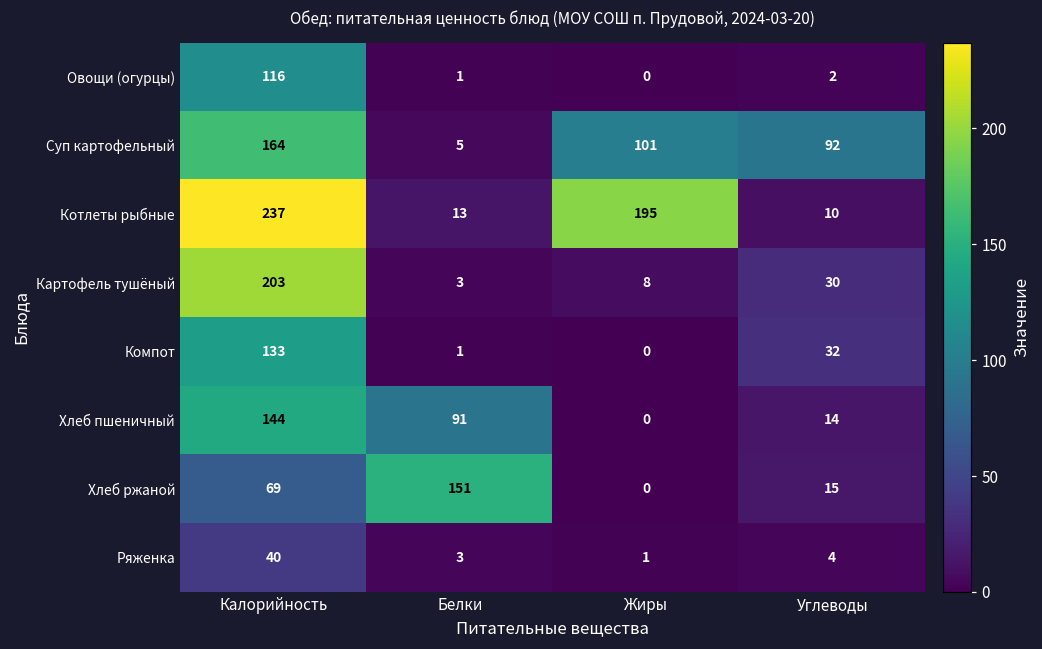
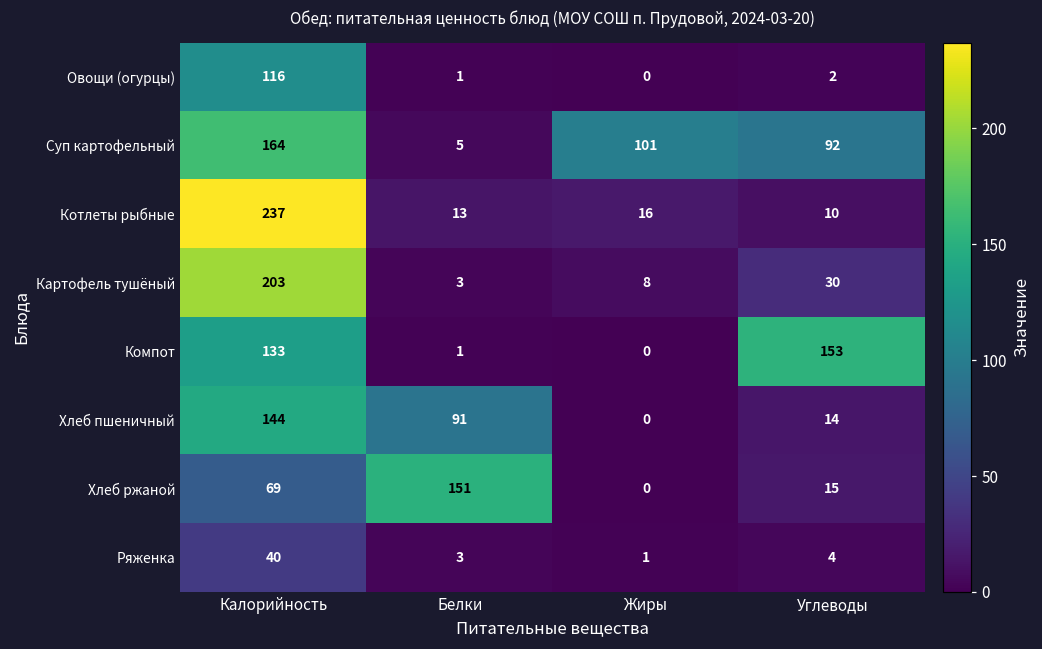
  {
    "Овощи (огурцы)": {
      "Калорийность": 116,
      "Белки": 1,
      "Жиры": 0,
      "Углеводы": 2
    },
    "Суп картофельный": {
      "Калорийность": 164,
      "Белки": 5,
      "Жиры": 101,
      "Углеводы": 92
    },
    "Котлеты рыбные": {
      "Калорийность": 237,
      "Белки": 13,
-     "Жиры": 195,
+     "Жиры": 16,
      "Углеводы": 10
    },
    "Картофель тушёный": {
      "Калорийность": 203,
      "Белки": 3,
      "Жиры": 8,
      "Углеводы": 30
    },
    "Компот": {
      "Калорийность": 133,
      "Белки": 1,
      "Жиры": 0,
-     "Углеводы": 32
+     "Углеводы": 153
    },
    "Хлеб пшеничный": {
      "Калорийность": 144,
      "Белки": 91,
      "Жиры": 0,
      "Углеводы": 14
    },
    "Хлеб ржаной": {
      "Калорийность": 69,
      "Белки": 151,
      "Жиры": 0,
      "Углеводы": 15
    },
    "Ряженка": {
      "Калорийность": 40,
      "Белки": 3,
      "Жиры": 1,
      "Углеводы": 4
    }
  }
